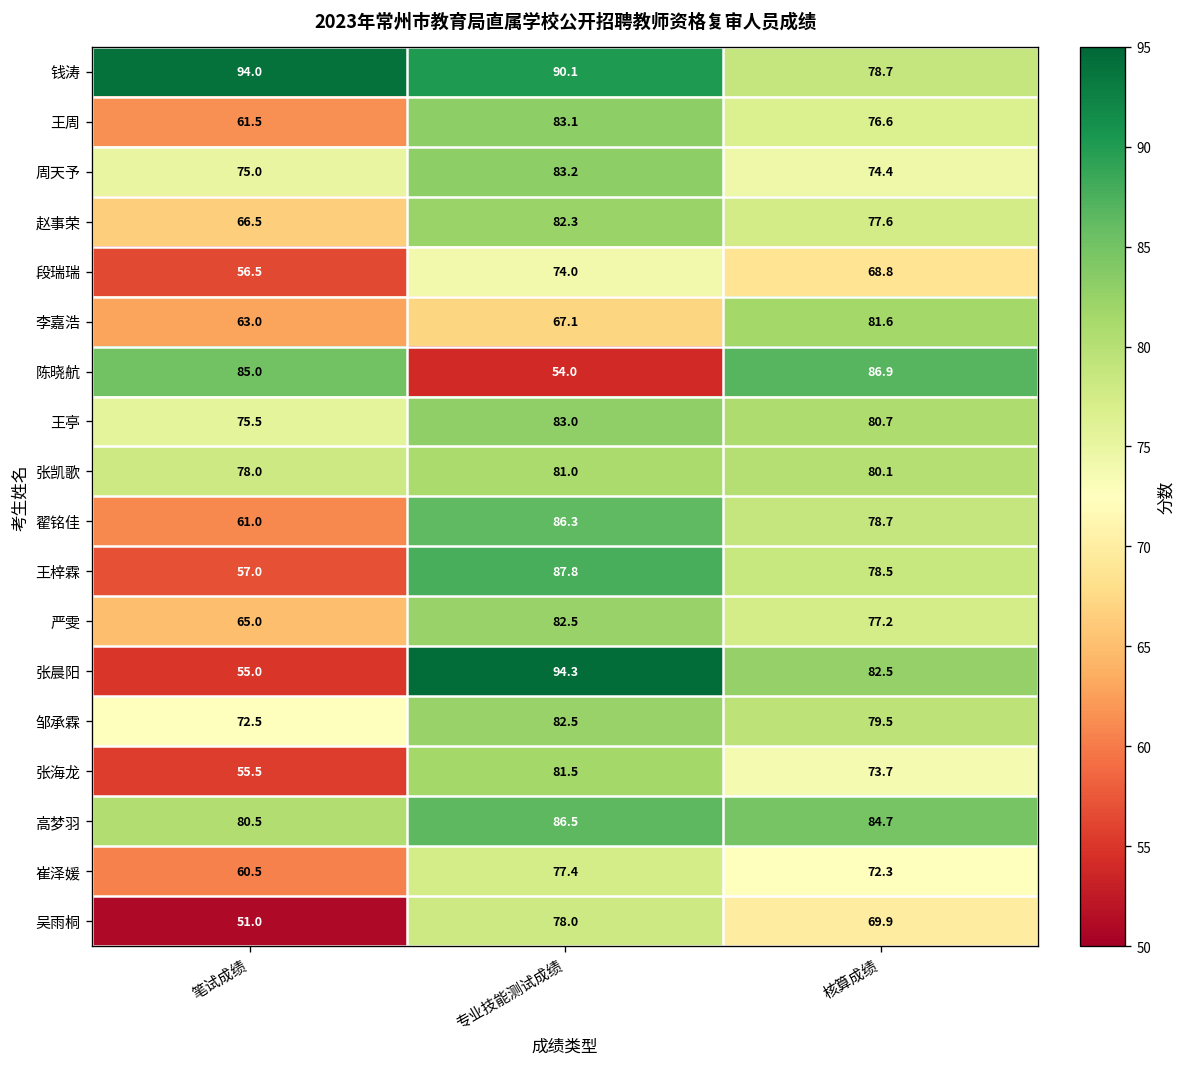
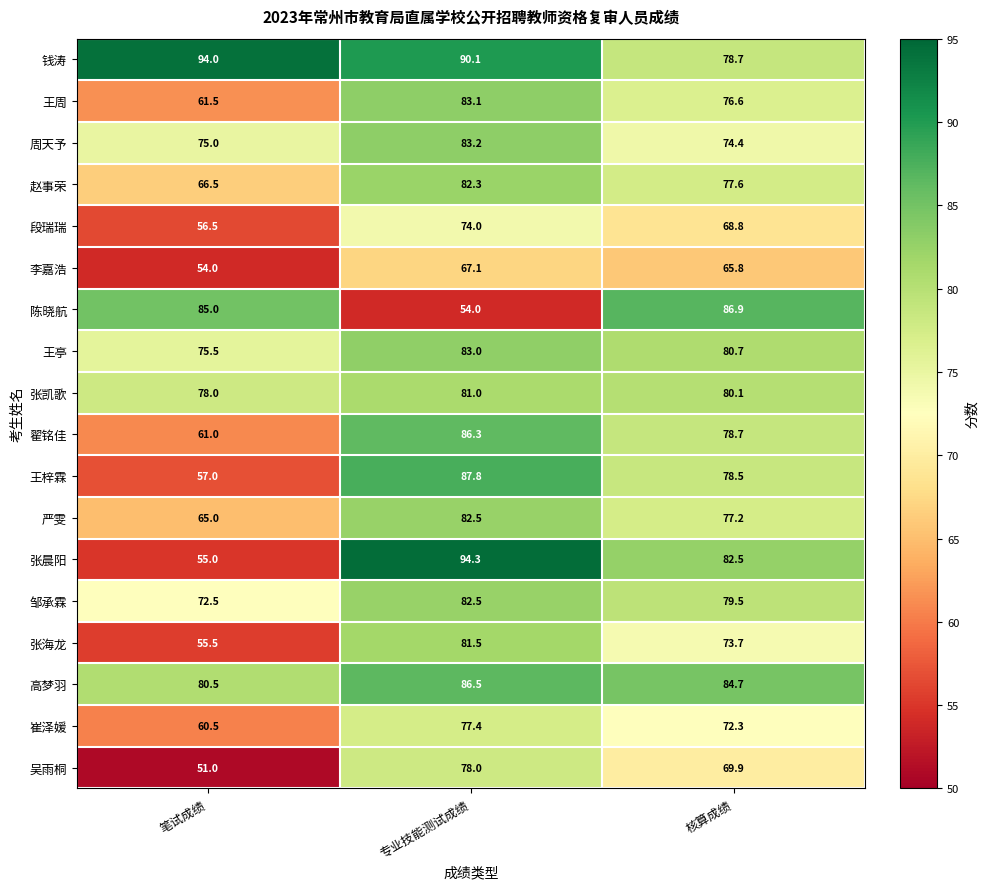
  {
    "钱涛": {
      "笔试成绩": 94.0,
      "专业技能测试成绩": 90.1,
      "核算成绩": 78.7
    },
    "王周": {
      "笔试成绩": 61.5,
      "专业技能测试成绩": 83.1,
      "核算成绩": 76.6
    },
    "周天予": {
      "笔试成绩": 75.0,
      "专业技能测试成绩": 83.2,
      "核算成绩": 74.4
    },
    "赵事荣": {
      "笔试成绩": 66.5,
      "专业技能测试成绩": 82.3,
      "核算成绩": 77.6
    },
    "段瑞瑞": {
      "笔试成绩": 56.5,
      "专业技能测试成绩": 74.0,
      "核算成绩": 68.8
    },
    "李嘉浩": {
-     "笔试成绩": 63.0,
+     "笔试成绩": 54.0,
      "专业技能测试成绩": 67.1,
-     "核算成绩": 81.6
+     "核算成绩": 65.8
    },
    "陈晓航": {
      "笔试成绩": 85.0,
      "专业技能测试成绩": 54.0,
      "核算成绩": 86.9
    },
    "王亭": {
      "笔试成绩": 75.5,
      "专业技能测试成绩": 83.0,
      "核算成绩": 80.7
    },
    "张凯歌": {
      "笔试成绩": 78.0,
      "专业技能测试成绩": 81.0,
      "核算成绩": 80.1
    },
    "翟铭佳": {
      "笔试成绩": 61.0,
      "专业技能测试成绩": 86.3,
      "核算成绩": 78.7
    },
    "王梓霖": {
      "笔试成绩": 57.0,
      "专业技能测试成绩": 87.8,
      "核算成绩": 78.5
    },
    "严雯": {
      "笔试成绩": 65.0,
      "专业技能测试成绩": 82.5,
      "核算成绩": 77.2
    },
    "张晨阳": {
      "笔试成绩": 55.0,
      "专业技能测试成绩": 94.3,
      "核算成绩": 82.5
    },
    "邹承霖": {
      "笔试成绩": 72.5,
      "专业技能测试成绩": 82.5,
      "核算成绩": 79.5
    },
    "张海龙": {
      "笔试成绩": 55.5,
      "专业技能测试成绩": 81.5,
      "核算成绩": 73.7
    },
    "高梦羽": {
      "笔试成绩": 80.5,
      "专业技能测试成绩": 86.5,
      "核算成绩": 84.7
    },
    "崔泽媛": {
      "笔试成绩": 60.5,
      "专业技能测试成绩": 77.4,
      "核算成绩": 72.3
    },
    "吴雨桐": {
      "笔试成绩": 51.0,
      "专业技能测试成绩": 78.0,
      "核算成绩": 69.9
    }
  }
